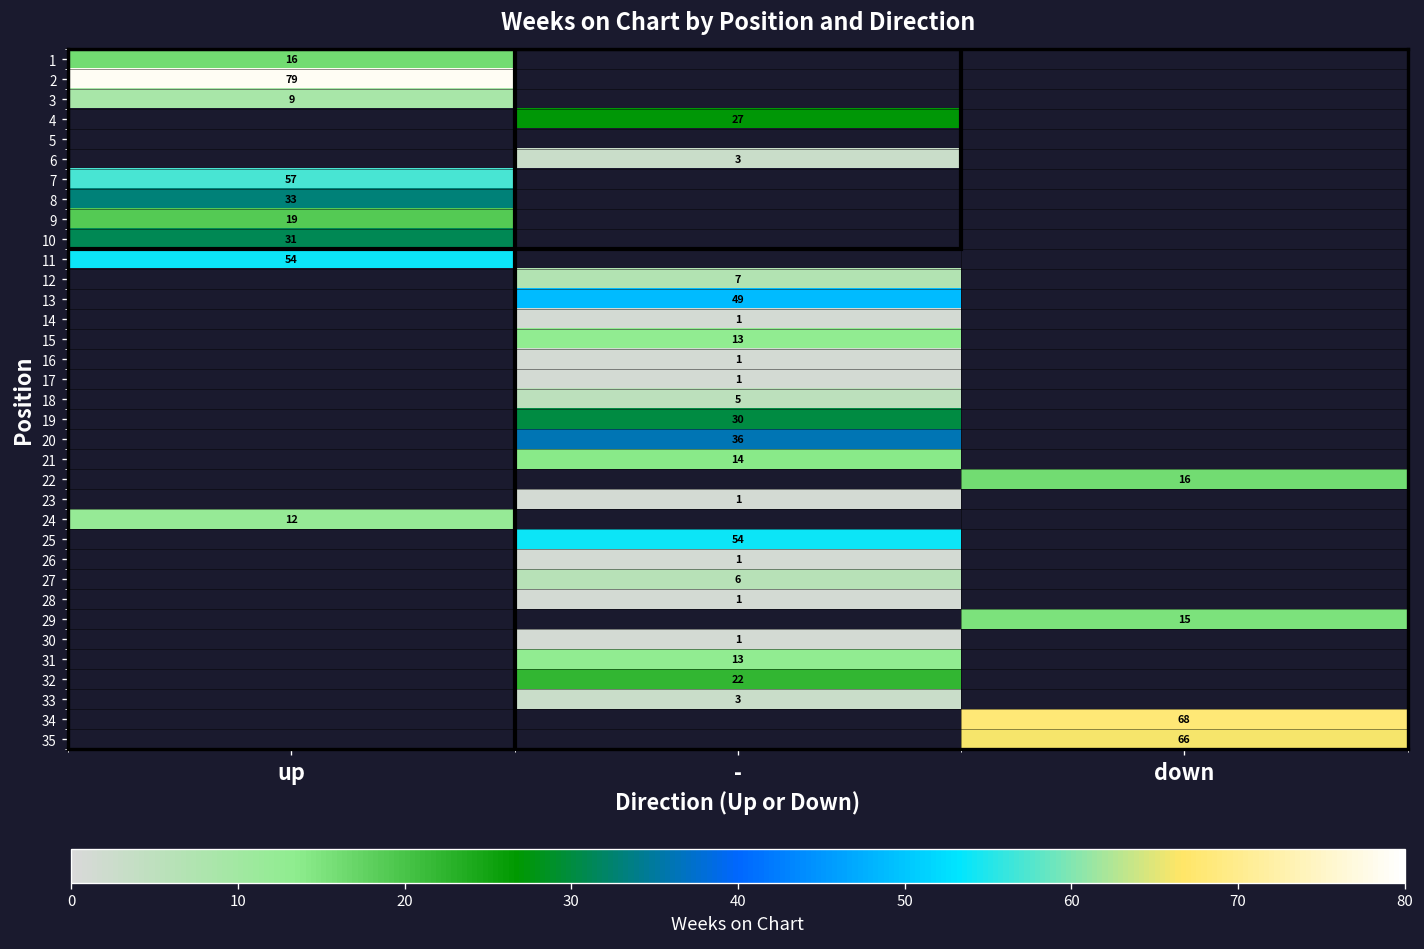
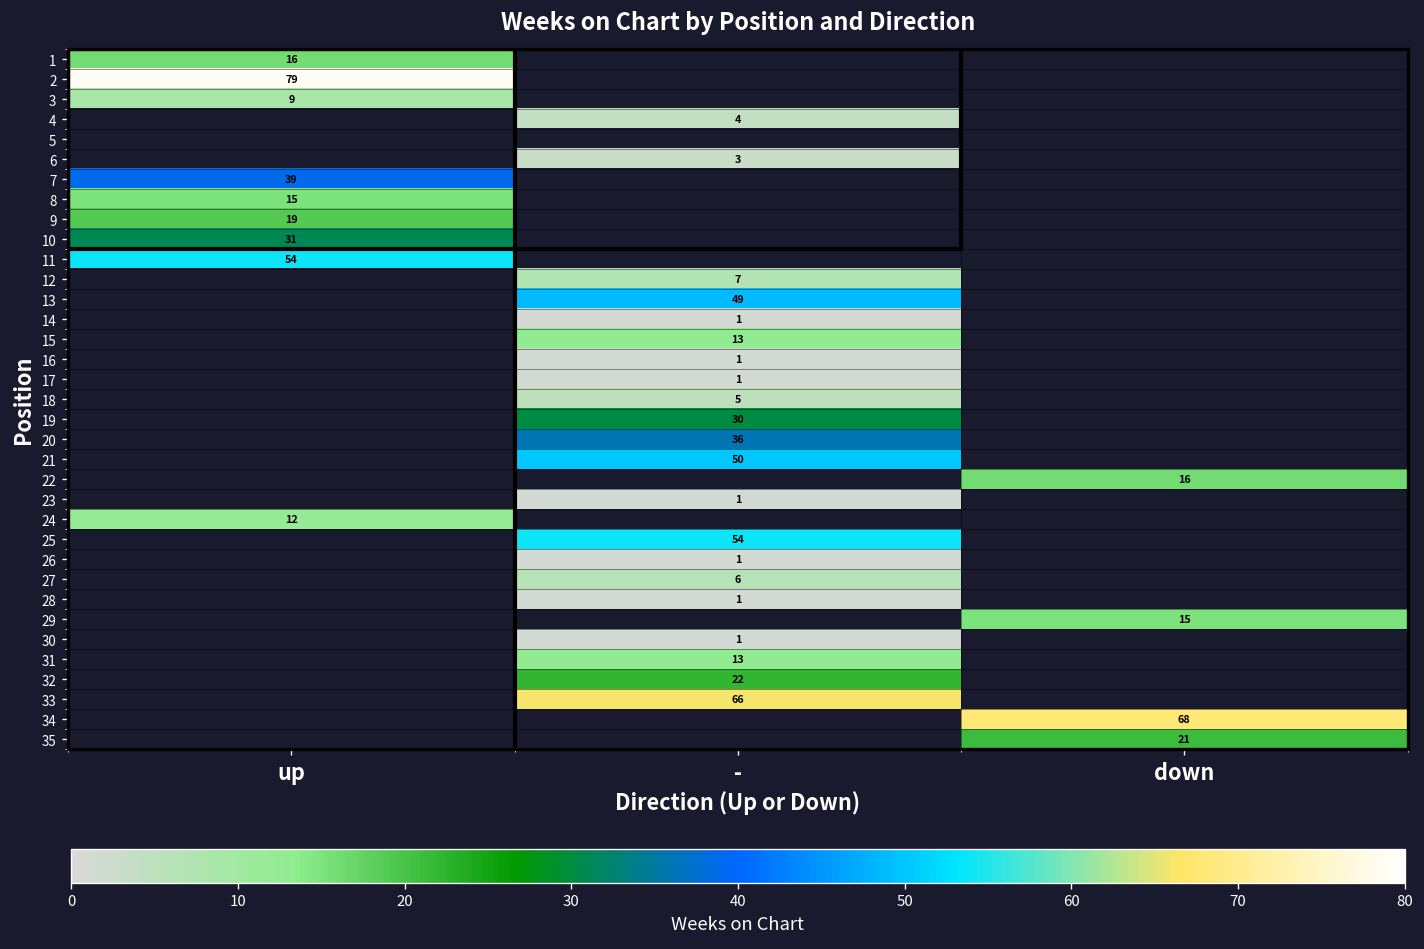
  {
    "1": {
      "up": 16
    },
    "2": {
      "up": 79
    },
    "3": {
      "up": 9
    },
    "4": {
-     "-": 27
+     "-": 4
    },
    "6": {
      "-": 3
    },
    "7": {
-     "up": 57
+     "up": 39
    },
    "8": {
-     "up": 33
+     "up": 15
    },
    "9": {
      "up": 19
    },
    "10": {
      "up": 31
    },
    "11": {
      "up": 54
    },
    "12": {
      "-": 7
    },
    "13": {
      "-": 49
    },
    "14": {
      "-": 1
    },
    "15": {
      "-": 13
    },
    "16": {
      "-": 1
    },
    "17": {
      "-": 1
    },
    "18": {
      "-": 5
    },
    "19": {
      "-": 30
    },
    "20": {
      "-": 36
    },
    "21": {
-     "-": 14
+     "-": 50
    },
    "22": {
      "down": 16
    },
    "23": {
      "-": 1
    },
    "24": {
      "up": 12
    },
    "25": {
      "-": 54
    },
    "26": {
      "-": 1
    },
    "27": {
      "-": 6
    },
    "28": {
      "-": 1
    },
    "29": {
      "down": 15
    },
    "30": {
      "-": 1
    },
    "31": {
      "-": 13
    },
    "32": {
      "-": 22
    },
    "33": {
-     "-": 3
+     "-": 66
    },
    "34": {
      "down": 68
    },
    "35": {
-     "down": 66
+     "down": 21
    }
  }
